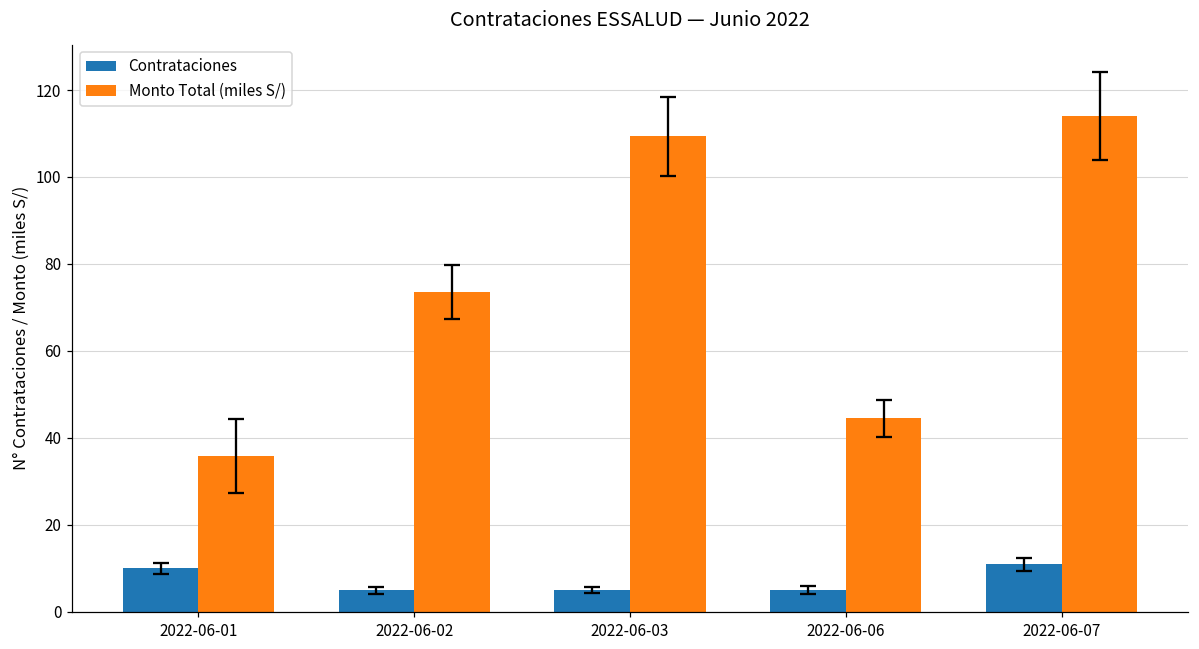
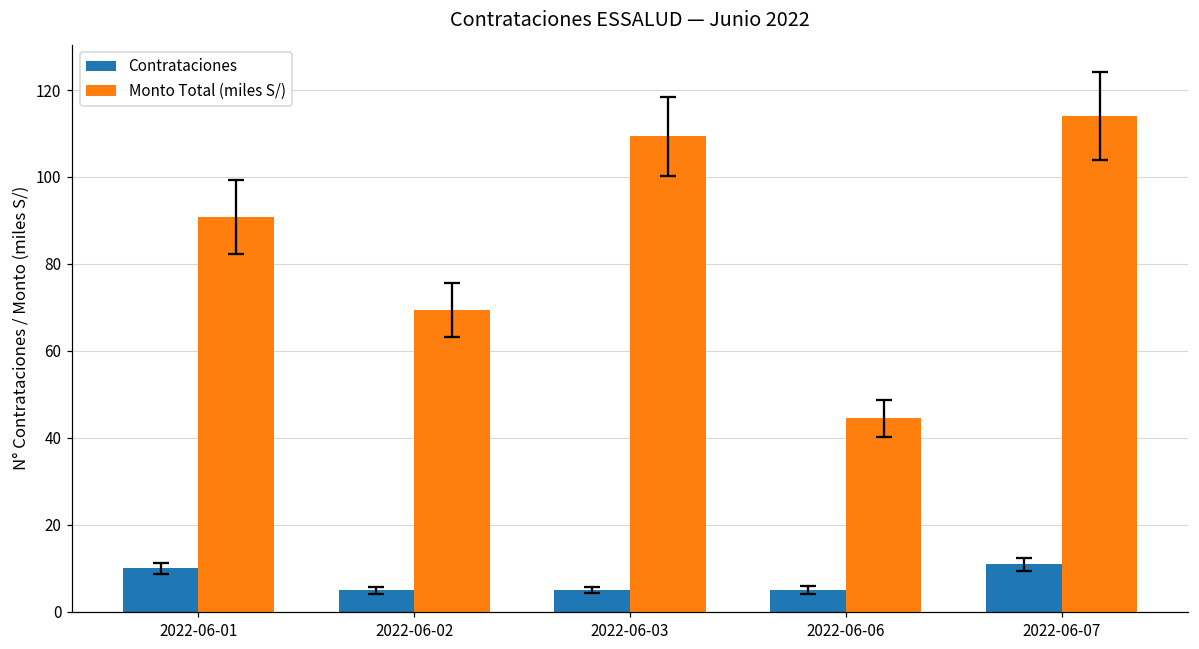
  {
    "Monto Total (miles S/)": {
-     "2022-06-01": 36,
-     "2022-06-02": 74,
+     "2022-06-01": 91,
+     "2022-06-02": 70,
      "2022-06-03": 109,
      "2022-06-06": 45,
      "2022-06-07": 114
    }
  }
